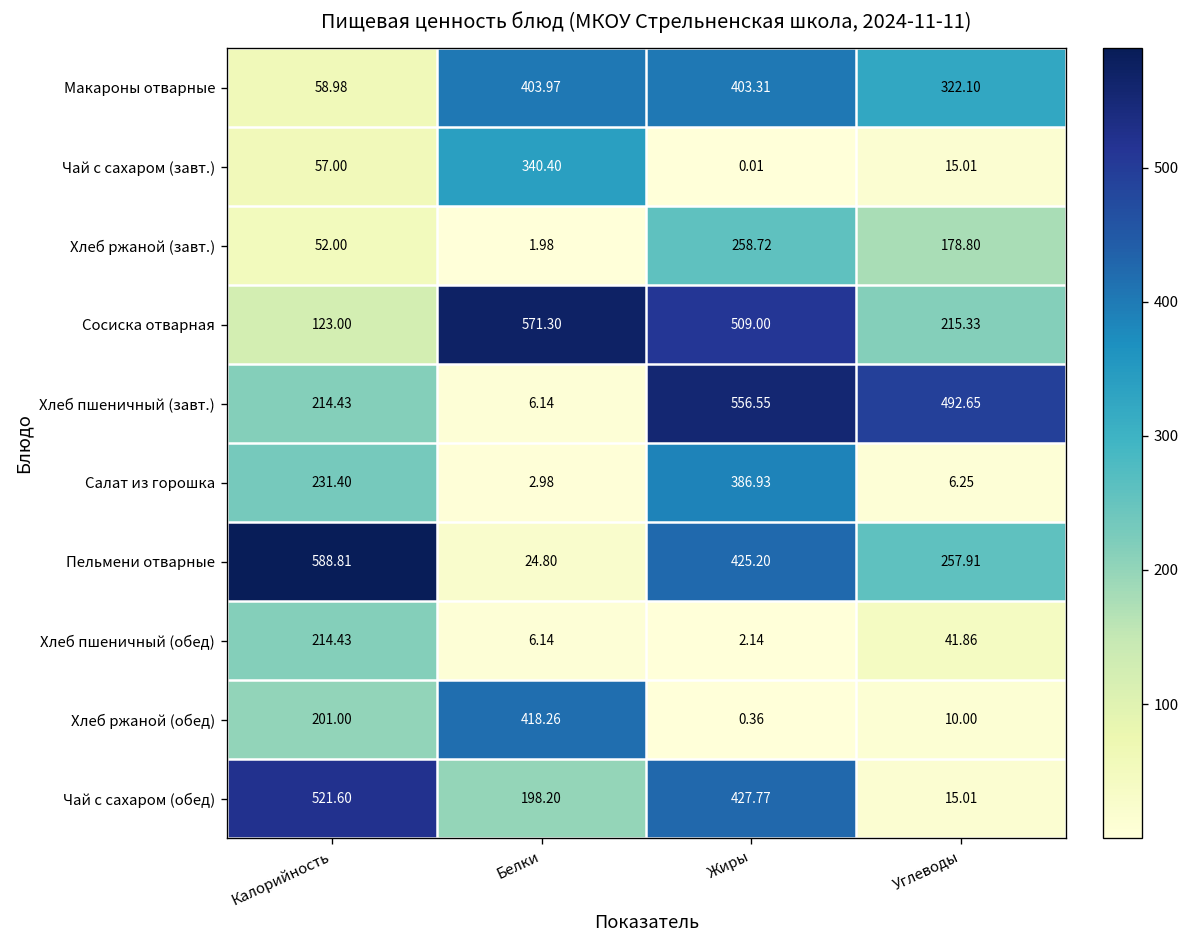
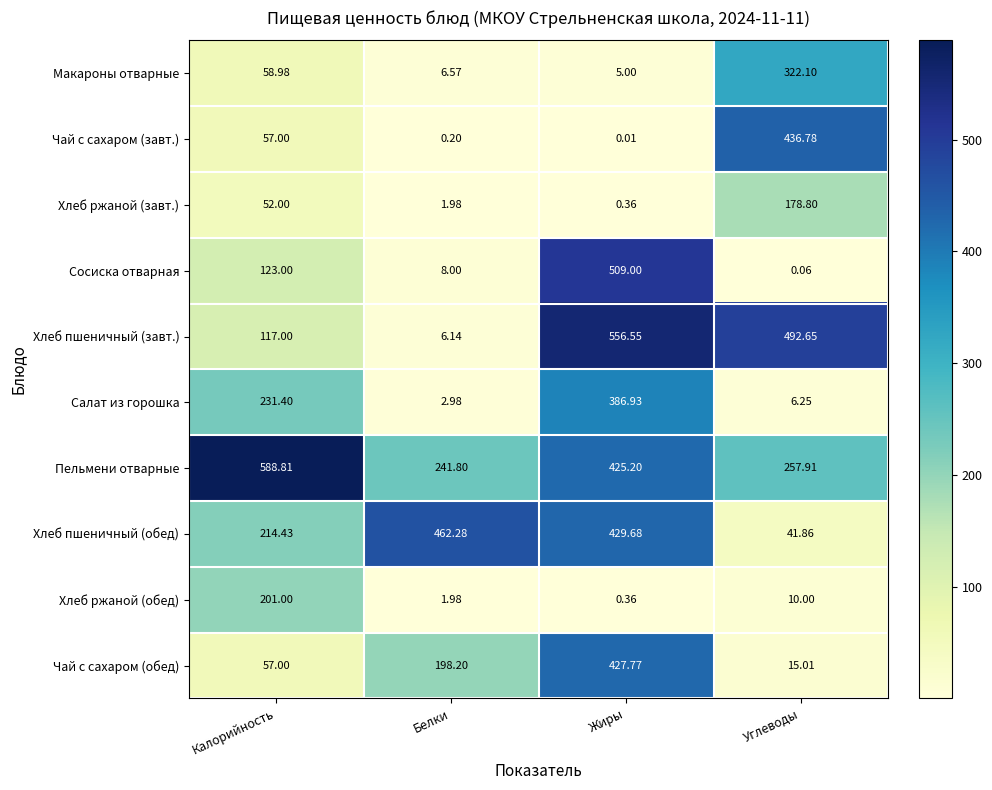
  {
    "Макароны отварные": {
      "Калорийность": 58.98,
-     "Белки": 403.97,
-     "Жиры": 403.31,
+     "Белки": 6.57,
+     "Жиры": 5.00,
      "Углеводы": 322.10
    },
    "Чай с сахаром (завт.)": {
      "Калорийность": 57.00,
-     "Белки": 340.40,
+     "Белки": 0.20,
      "Жиры": 0.01,
-     "Углеводы": 15.01
+     "Углеводы": 436.78
    },
    "Хлеб ржаной (завт.)": {
      "Калорийность": 52.00,
      "Белки": 1.98,
-     "Жиры": 258.72,
+     "Жиры": 0.36,
      "Углеводы": 178.80
    },
    "Сосиска отварная": {
      "Калорийность": 123.00,
-     "Белки": 571.30,
+     "Белки": 8.00,
      "Жиры": 509.00,
-     "Углеводы": 215.33
+     "Углеводы": 0.06
    },
    "Хлеб пшеничный (завт.)": {
-     "Калорийность": 214.43,
+     "Калорийность": 117.00,
      "Белки": 6.14,
      "Жиры": 556.55,
      "Углеводы": 492.65
    },
    "Салат из горошка": {
      "Калорийность": 231.40,
      "Белки": 2.98,
      "Жиры": 386.93,
      "Углеводы": 6.25
    },
    "Пельмени отварные": {
      "Калорийность": 588.81,
-     "Белки": 24.80,
+     "Белки": 241.80,
      "Жиры": 425.20,
      "Углеводы": 257.91
    },
    "Хлеб пшеничный (обед)": {
      "Калорийность": 214.43,
-     "Белки": 6.14,
-     "Жиры": 2.14,
+     "Белки": 462.28,
+     "Жиры": 429.68,
      "Углеводы": 41.86
    },
    "Хлеб ржаной (обед)": {
      "Калорийность": 201.00,
-     "Белки": 418.26,
+     "Белки": 1.98,
      "Жиры": 0.36,
      "Углеводы": 10.00
    },
    "Чай с сахаром (обед)": {
-     "Калорийность": 521.60,
+     "Калорийность": 57.00,
      "Белки": 198.20,
      "Жиры": 427.77,
      "Углеводы": 15.01
    }
  }
